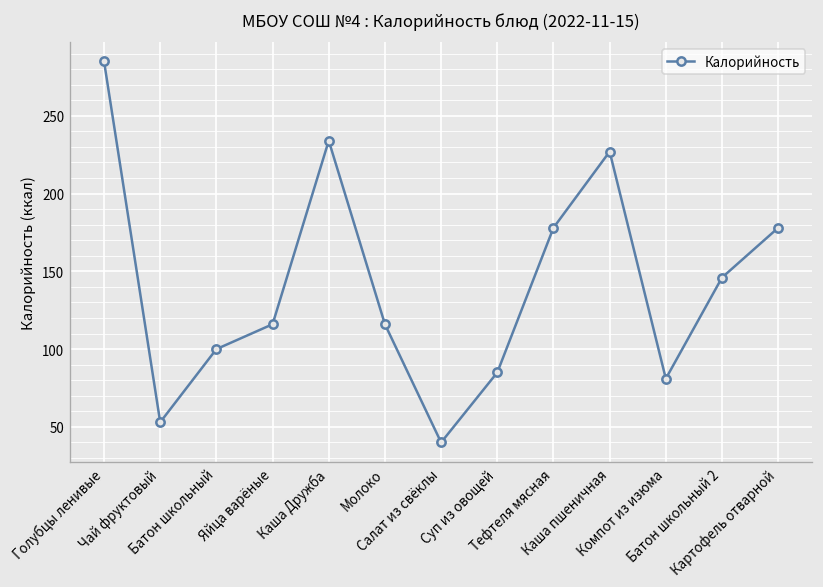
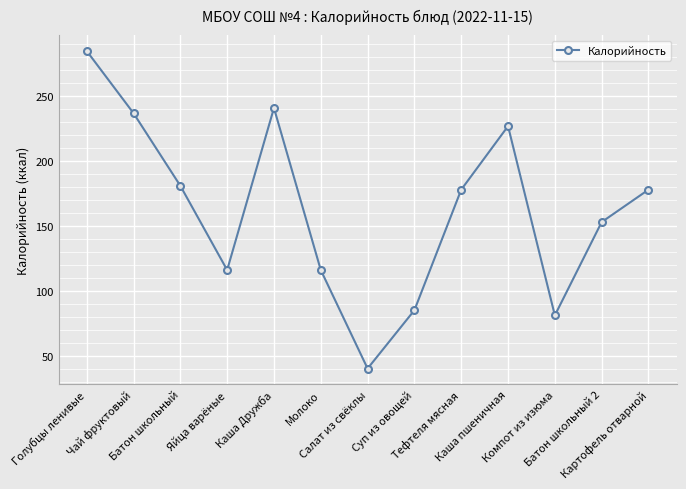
  {
    "Голубцы ленивые": 285,
-   "Чай фруктовый": 53,
-   "Батон школьный": 100,
+   "Чай фруктовый": 237,
+   "Батон школьный": 181,
    "Яйца варёные": 116,
-   "Каша Дружба": 234,
+   "Каша Дружба": 241,
    "Молоко": 116,
    "Салат из свёклы": 40,
    "Суп из овощей": 85,
    "Тефтеля мясная": 178,
    "Каша пшеничная": 227,
    "Компот из изюма": 81,
-   "Батон школьный 2": 146,
+   "Батон школьный 2": 153,
    "Картофель отварной": 178
  }
